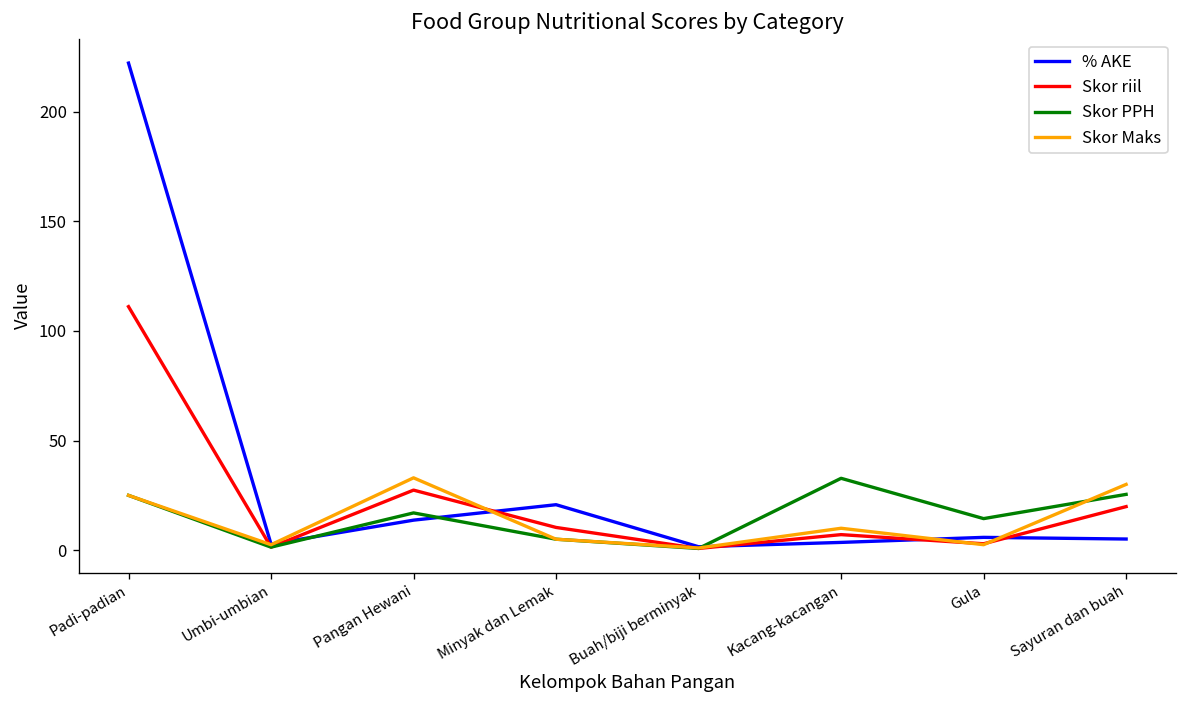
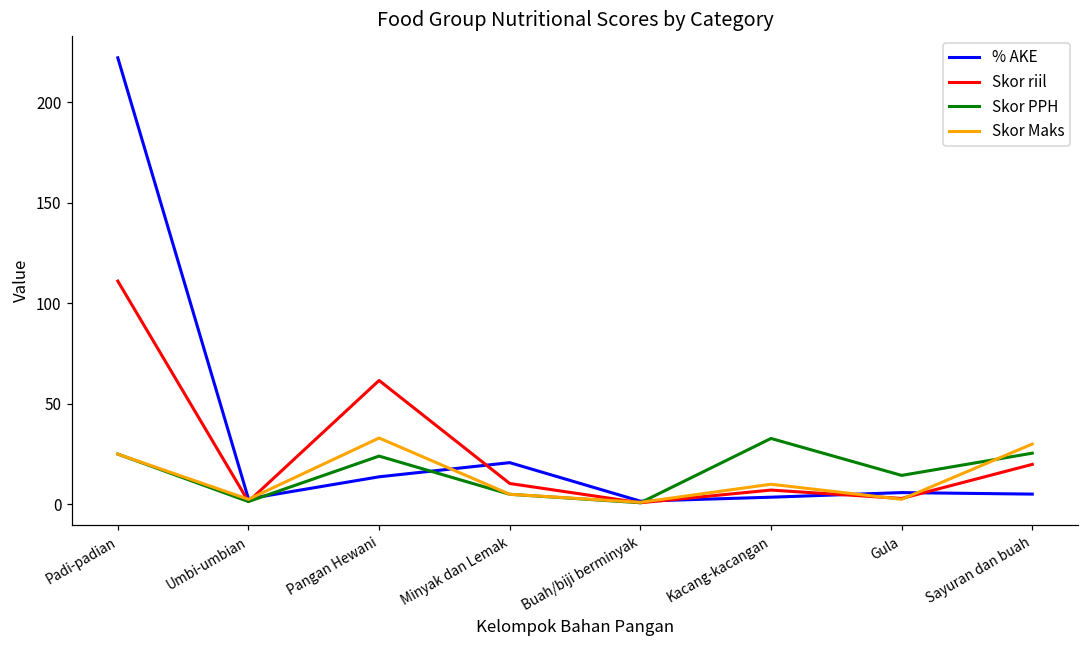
  {
    "% AKE": {
      "Padi-padian": 222,
      "Pangan Hewani": 14,
      "Minyak dan Lemak": 21,
      "Kacang-kacangan": 4,
      "Gula": 6,
      "Sayuran dan buah": 5
    },
    "Skor riil": {
      "Padi-padian": 111,
-     "Pangan Hewani": 27,
+     "Pangan Hewani": 62,
      "Minyak dan Lemak": 10,
      "Kacang-kacangan": 7,
      "Sayuran dan buah": 20
    },
    "Skor PPH": {
-     "Pangan Hewani": 17,
+     "Pangan Hewani": 24,
      "Kacang-kacangan": 33,
      "Gula": 14,
      "Sayuran dan buah": 25
    },
    "Skor Maks": {
      "Pangan Hewani": 33,
      "Kacang-kacangan": 10,
      "Sayuran dan buah": 30
    }
  }
